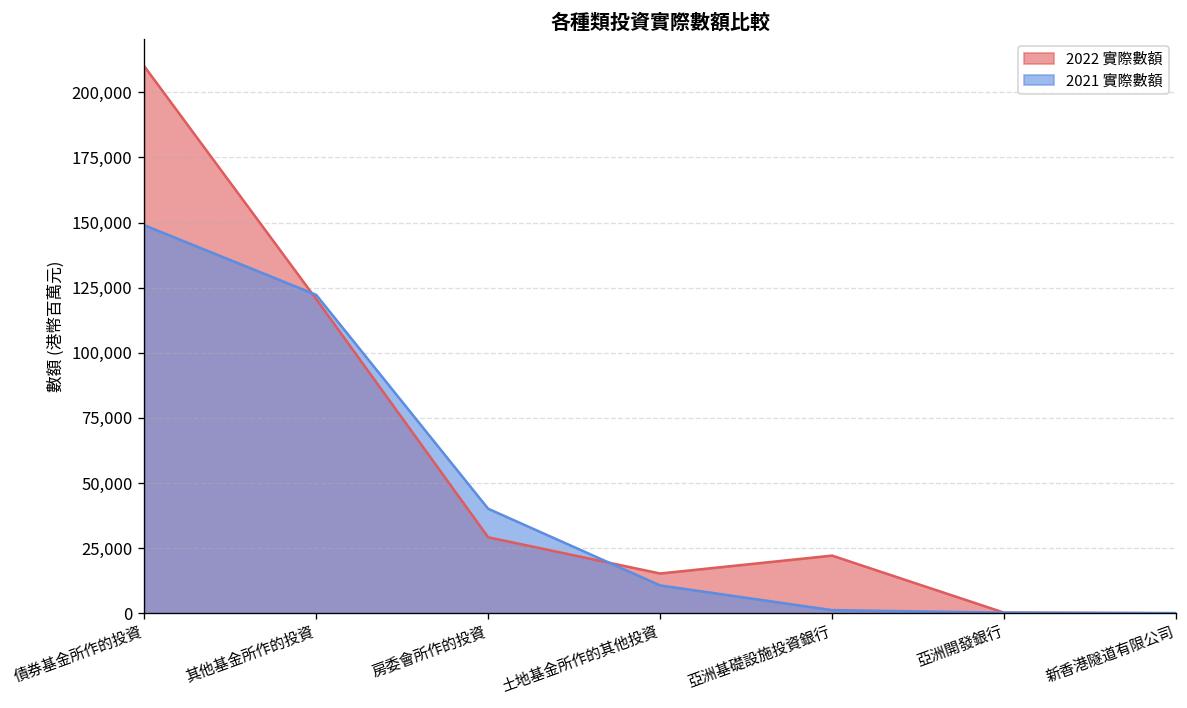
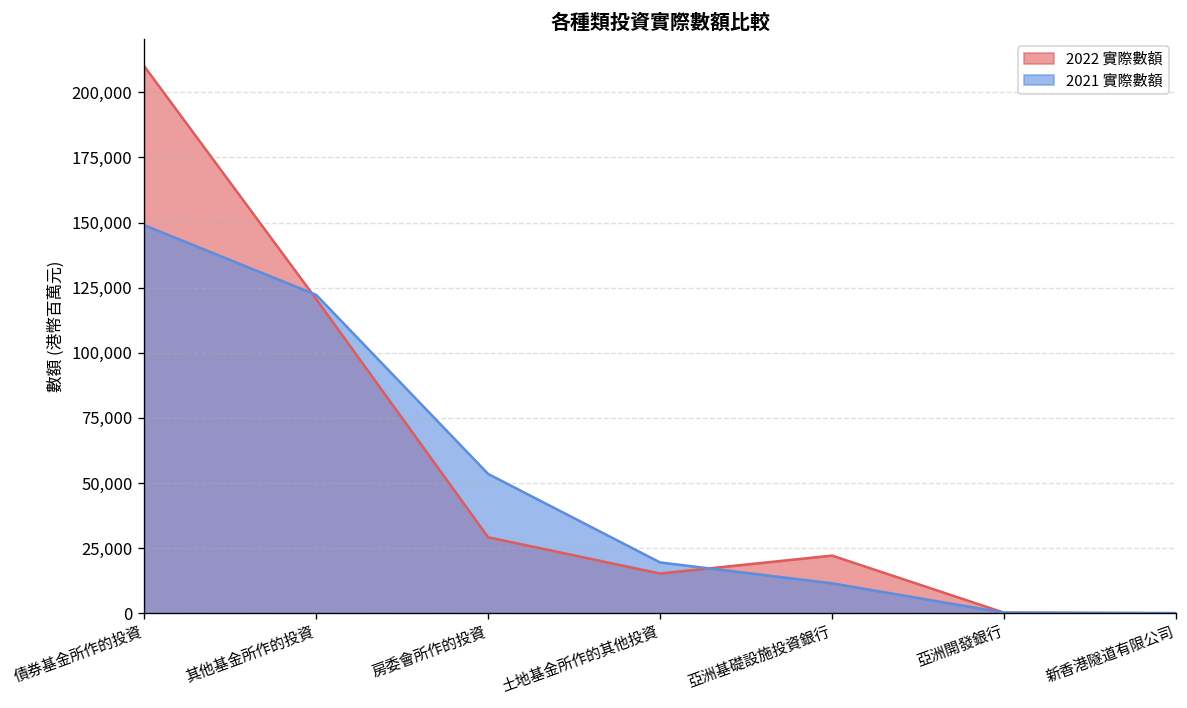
  {
    "2022 實際數額": {
      "債券基金所作的投資": "210,000",
      "其他基金所作的投資": "121,000",
      "房委會所作的投資": "29,000",
      "土地基金所作的其他投資": "15,000",
      "亞洲基礎設施投資銀行": "22,000"
    },
    "2021 實際數額": {
      "債券基金所作的投資": "149,000",
      "其他基金所作的投資": "122,000",
-     "房委會所作的投資": "40,000",
-     "土地基金所作的其他投資": "11,000",
-     "亞洲基礎設施投資銀行": "1,000"
+     "房委會所作的投資": "53,000",
+     "土地基金所作的其他投資": "20,000",
+     "亞洲基礎設施投資銀行": "11,000"
    }
  }
